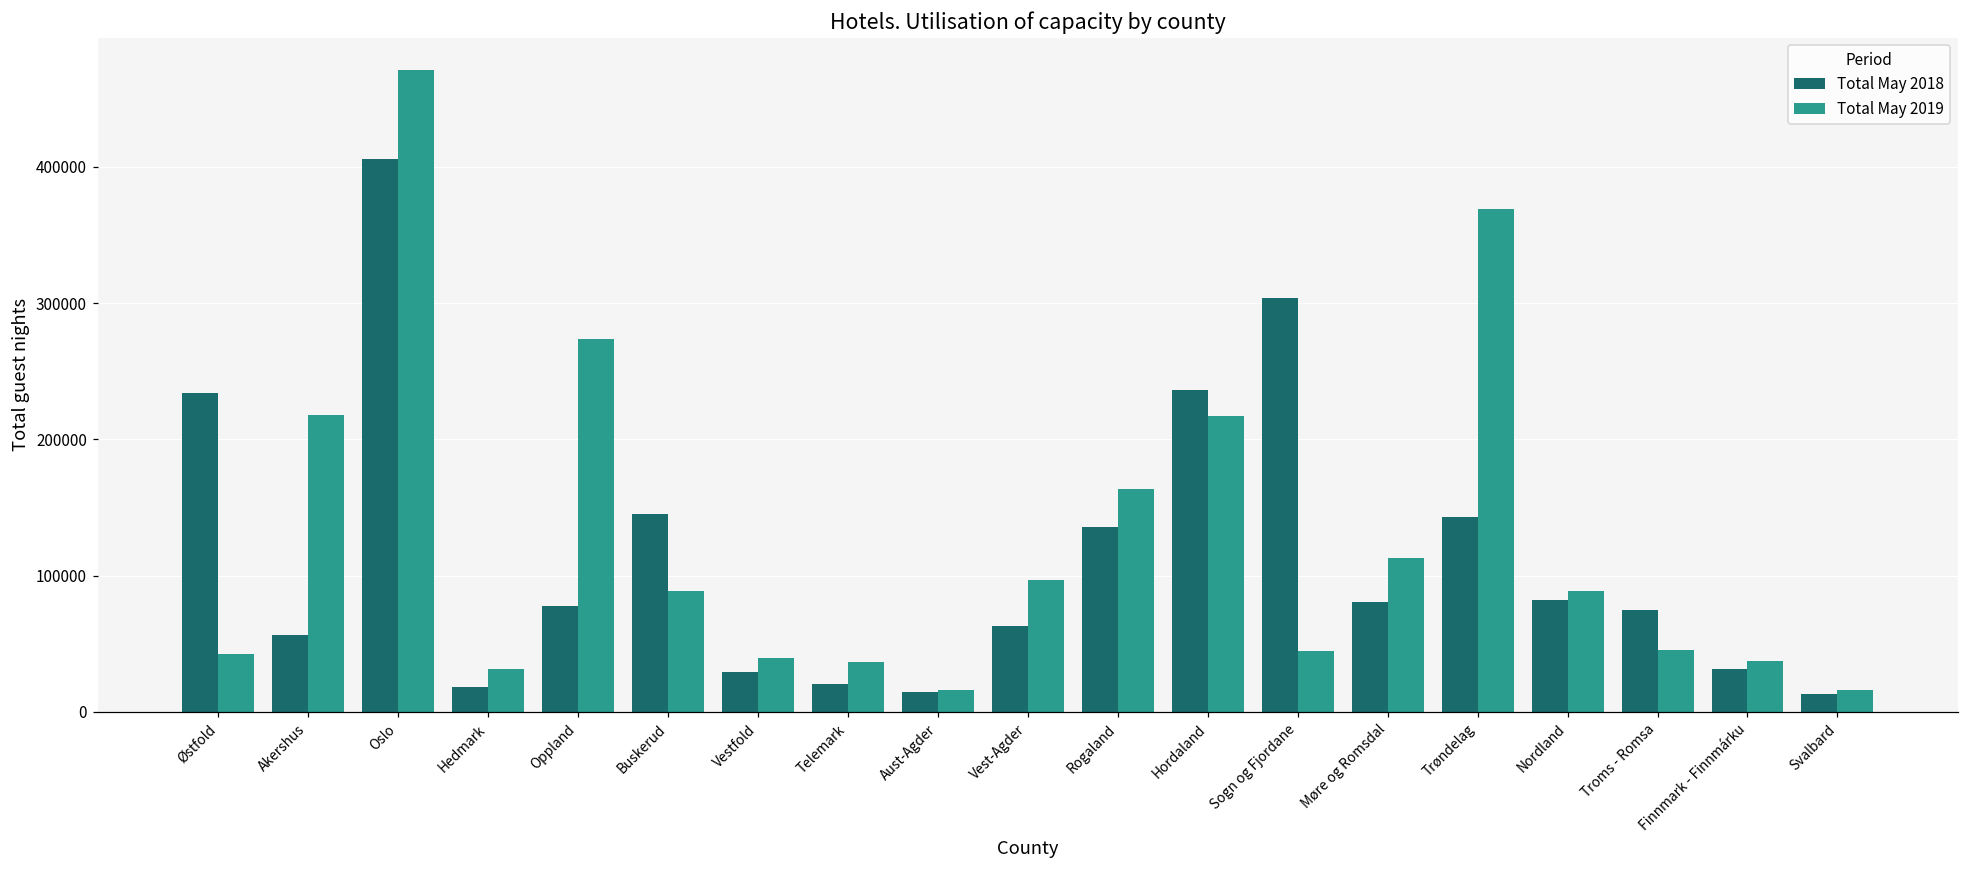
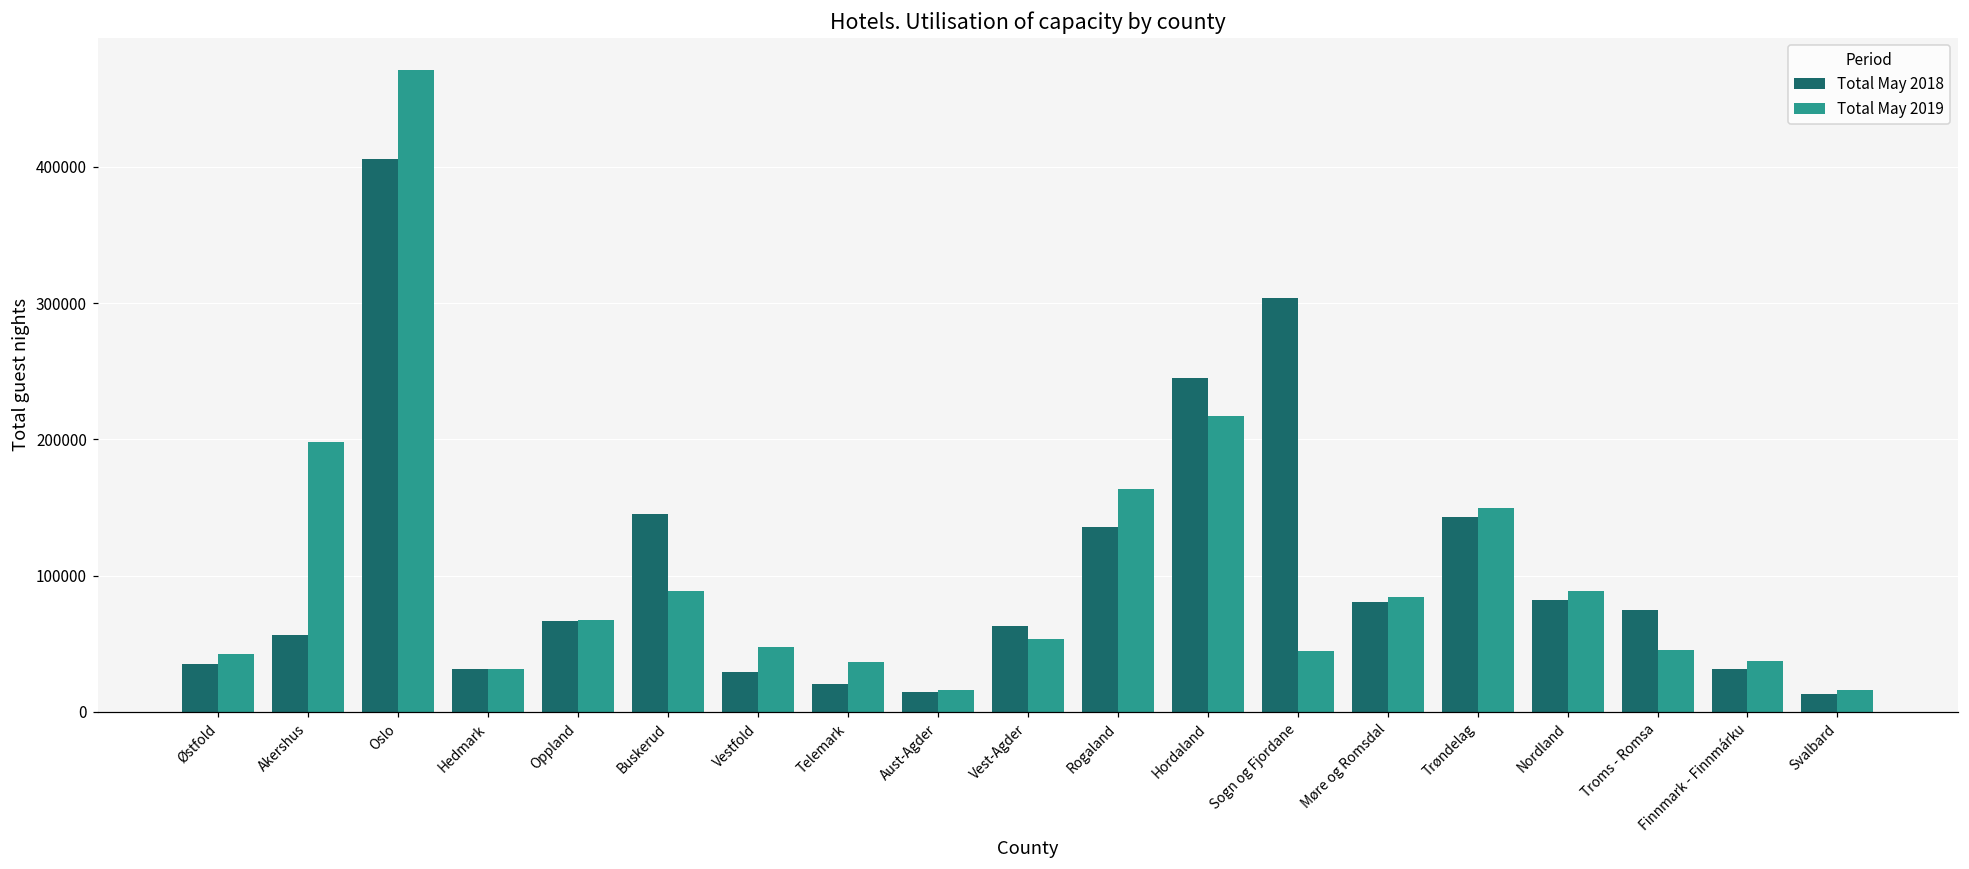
  {
    "Total May 2018": {
-     "Østfold": 234000,
+     "Østfold": 35000,
      "Akershus": 56000,
      "Oslo": 406000,
-     "Hedmark": 18000,
-     "Oppland": 78000,
+     "Hedmark": 31000,
+     "Oppland": 67000,
      "Buskerud": 146000,
      "Vestfold": 30000,
      "Telemark": 21000,
      "Aust-Agder": 15000,
      "Vest-Agder": 63000,
      "Rogaland": 136000,
-     "Hordaland": 236000,
+     "Hordaland": 245000,
      "Sogn og Fjordane": 304000,
      "Møre og Romsdal": 81000,
      "Trøndelag": 143000,
      "Nordland": 82000,
      "Troms - Romsa": 75000,
      "Finnmark - Finnmárku": 32000,
      "Svalbard": 13000
    },
    "Total May 2019": {
      "Østfold": 43000,
-     "Akershus": 218000,
+     "Akershus": 198000,
      "Oslo": 471000,
      "Hedmark": 32000,
-     "Oppland": 274000,
+     "Oppland": 67000,
      "Buskerud": 89000,
-     "Vestfold": 40000,
+     "Vestfold": 48000,
      "Telemark": 37000,
      "Aust-Agder": 16000,
-     "Vest-Agder": 97000,
+     "Vest-Agder": 53000,
      "Rogaland": 164000,
      "Hordaland": 217000,
      "Sogn og Fjordane": 45000,
-     "Møre og Romsdal": 113000,
-     "Trøndelag": 369000,
+     "Møre og Romsdal": 84000,
+     "Trøndelag": 150000,
      "Nordland": 89000,
      "Troms - Romsa": 46000,
      "Finnmark - Finnmárku": 38000,
      "Svalbard": 16000
    }
  }
